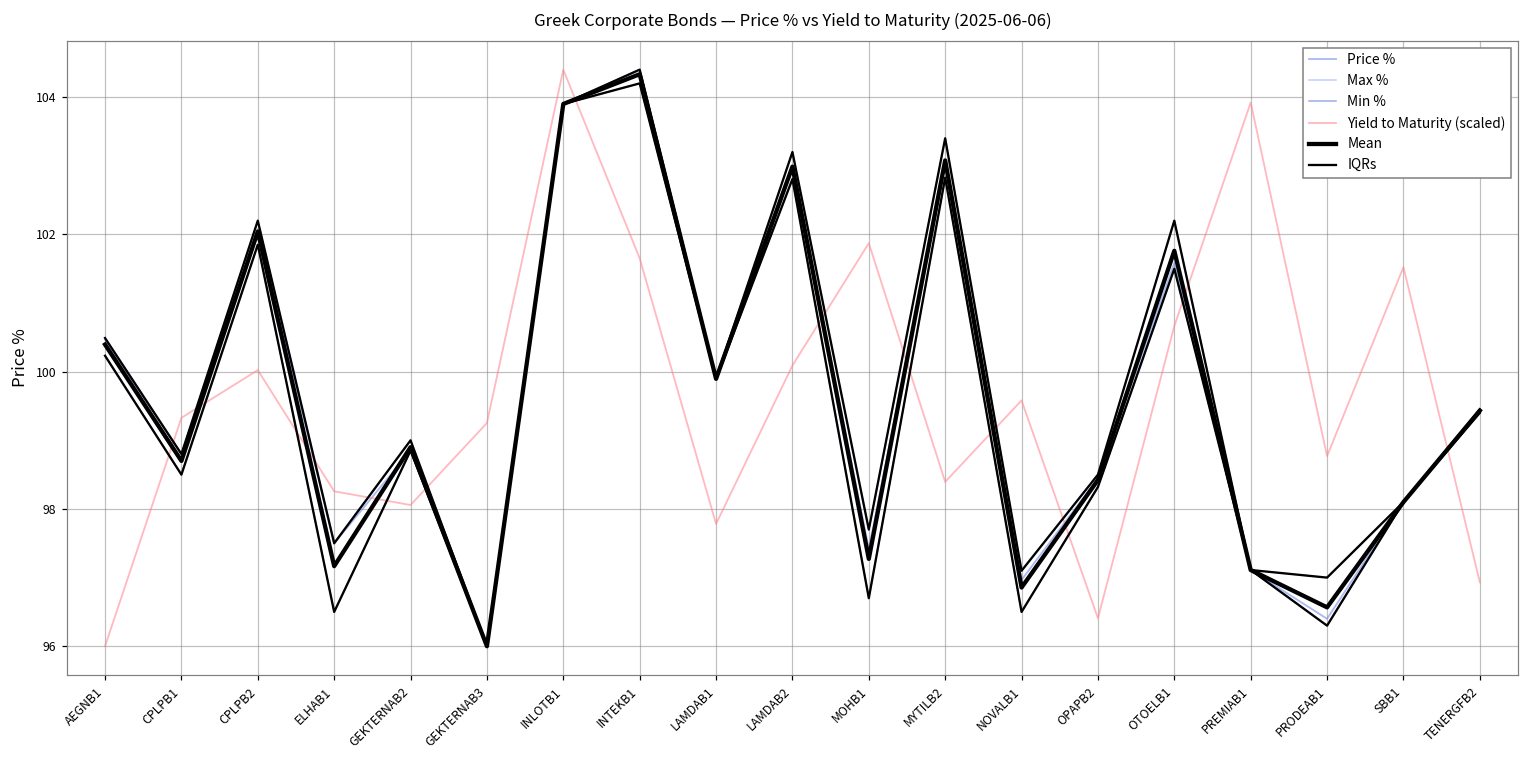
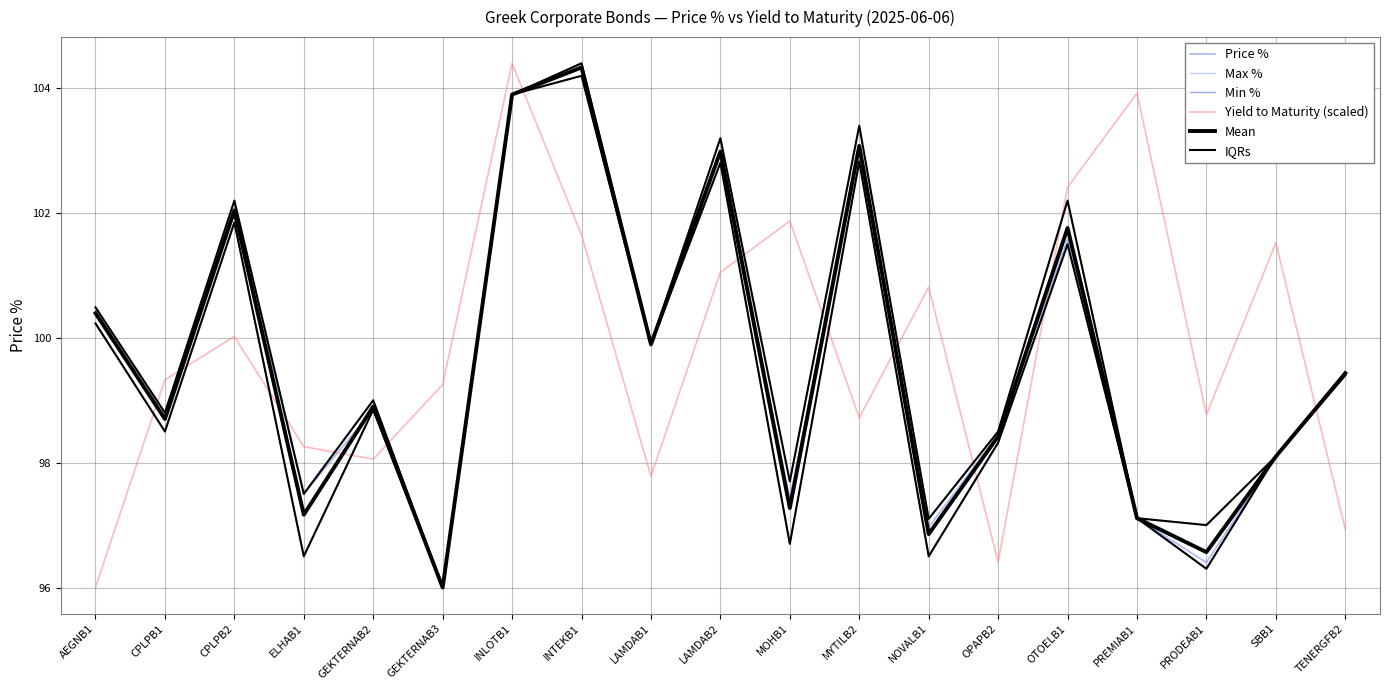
  {
    "Yield to Maturity (scaled)": {
      "AEGNB1": 96.0,
      "CPLPB1": 99.3,
      "CPLPB2": 100.0,
      "ELHAB1": 98.3,
      "GEKTERNAB2": 98.1,
      "GEKTERNAB3": 99.3,
      "INLOTB1": 104.4,
      "INTEKB1": 101.7,
      "LAMDAB1": 97.8,
-     "LAMDAB2": 100.1,
+     "LAMDAB2": 101.1,
      "MOHB1": 101.9,
-     "MYTILB2": 98.4,
-     "NOVALB1": 99.6,
+     "MYTILB2": 98.7,
+     "NOVALB1": 100.8,
      "OPAPB2": 96.4,
-     "OTOELB1": 100.7,
+     "OTOELB1": 102.4,
      "PREMIAB1": 103.9,
      "PRODEAB1": 98.8,
      "SBB1": 101.5,
      "TENERGFB2": 96.9
    }
  }
